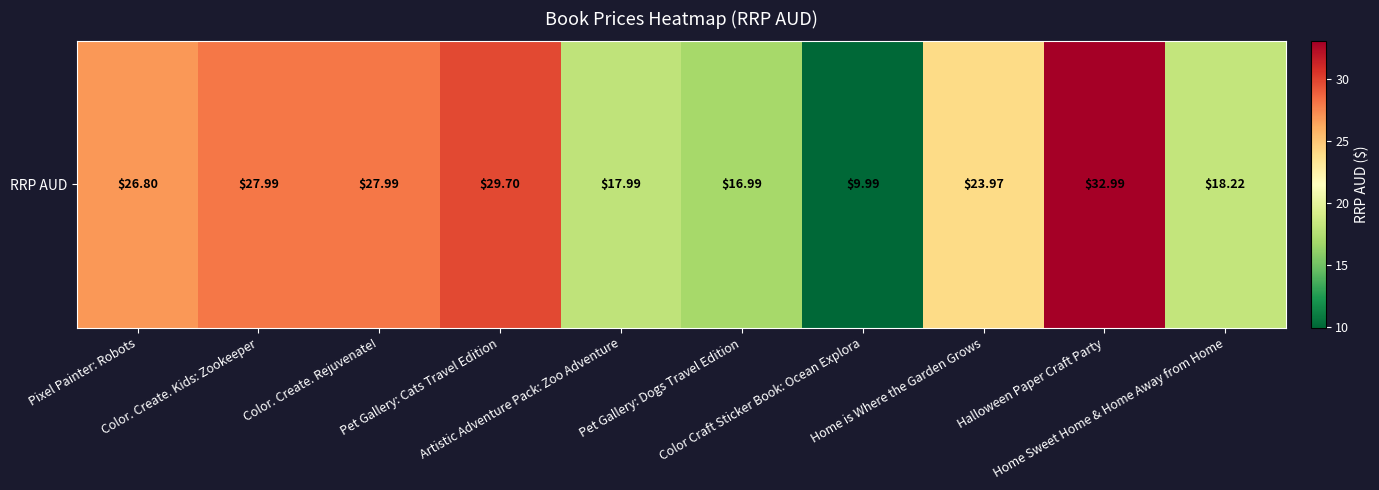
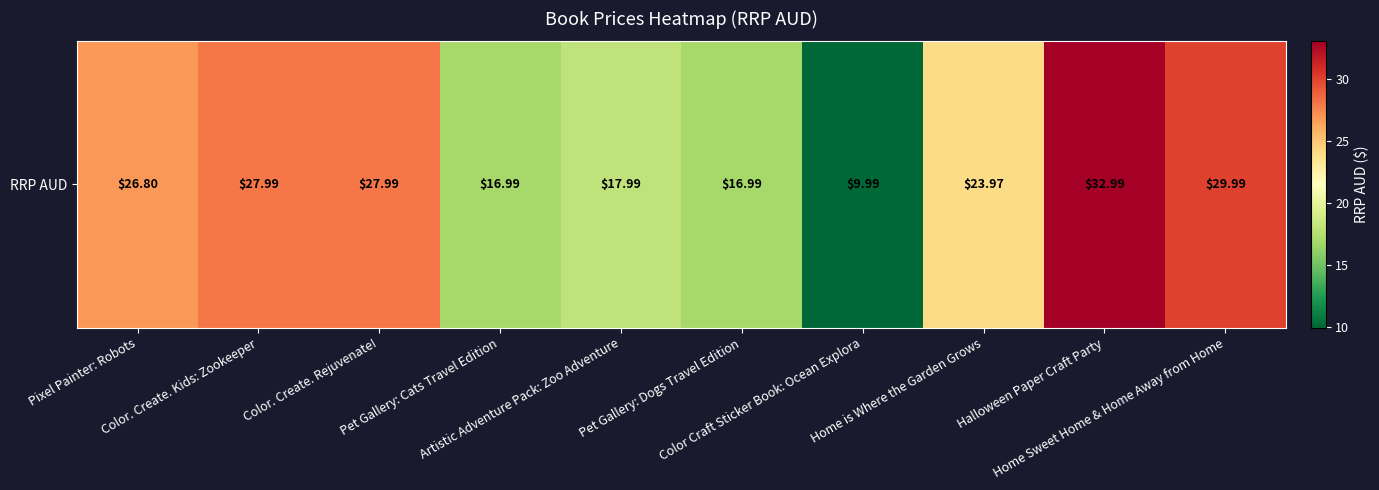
  {
    "RRP AUD": {
      "Pixel Painter: Robots": "$26.80",
      "Color. Create. Kids: Zookeeper": "$27.99",
      "Color. Create. Rejuvenate!": "$27.99",
-     "Pet Gallery: Cats Travel Edition": "$29.70",
+     "Pet Gallery: Cats Travel Edition": "$16.99",
      "Artistic Adventure Pack: Zoo Adventure": "$17.99",
      "Pet Gallery: Dogs Travel Edition": "$16.99",
      "Color Craft Sticker Book: Ocean Explora": "$9.99",
      "Home is Where the Garden Grows": "$23.97",
      "Halloween Paper Craft Party": "$32.99",
-     "Home Sweet Home & Home Away from Home": "$18.22"
+     "Home Sweet Home & Home Away from Home": "$29.99"
    }
  }
